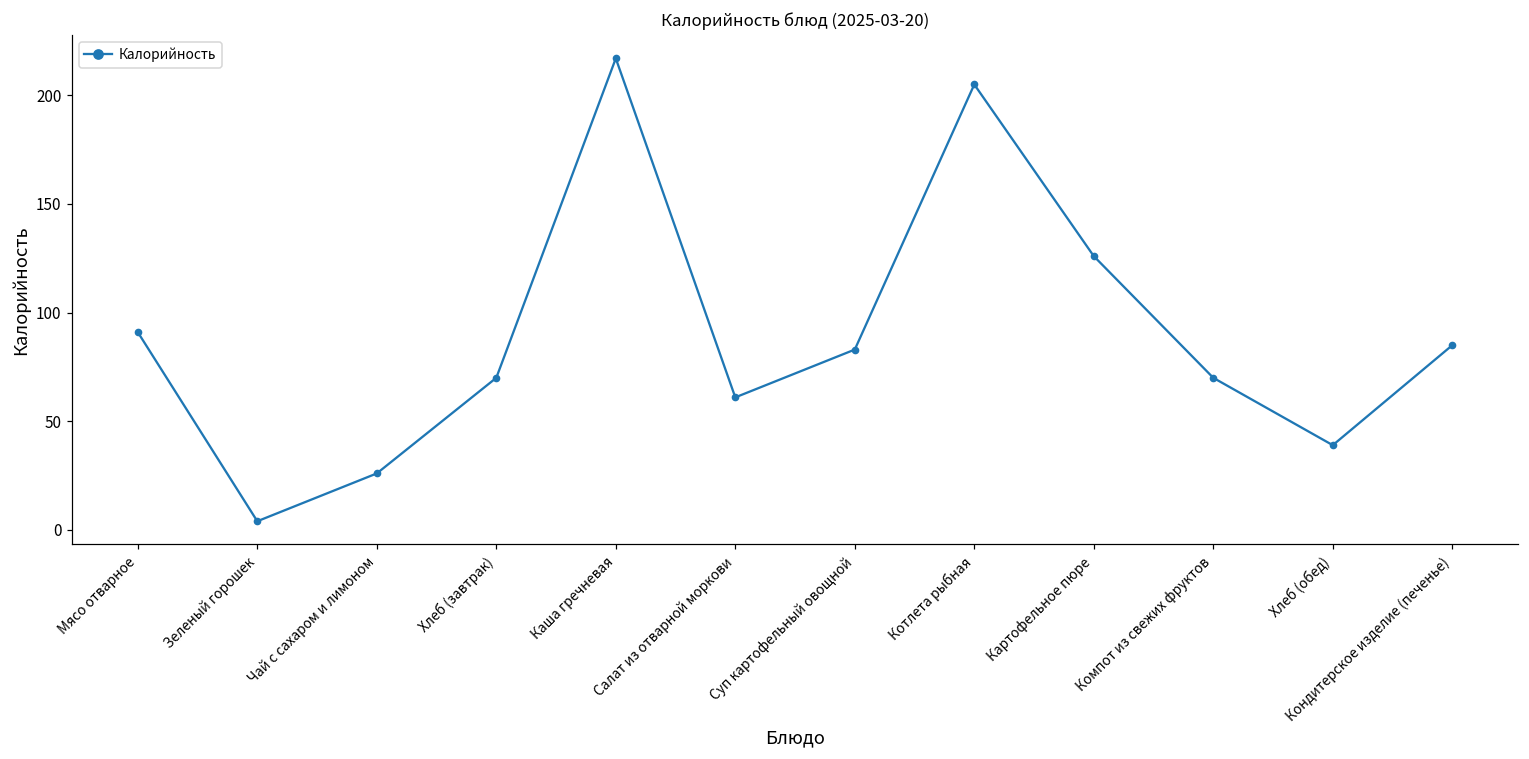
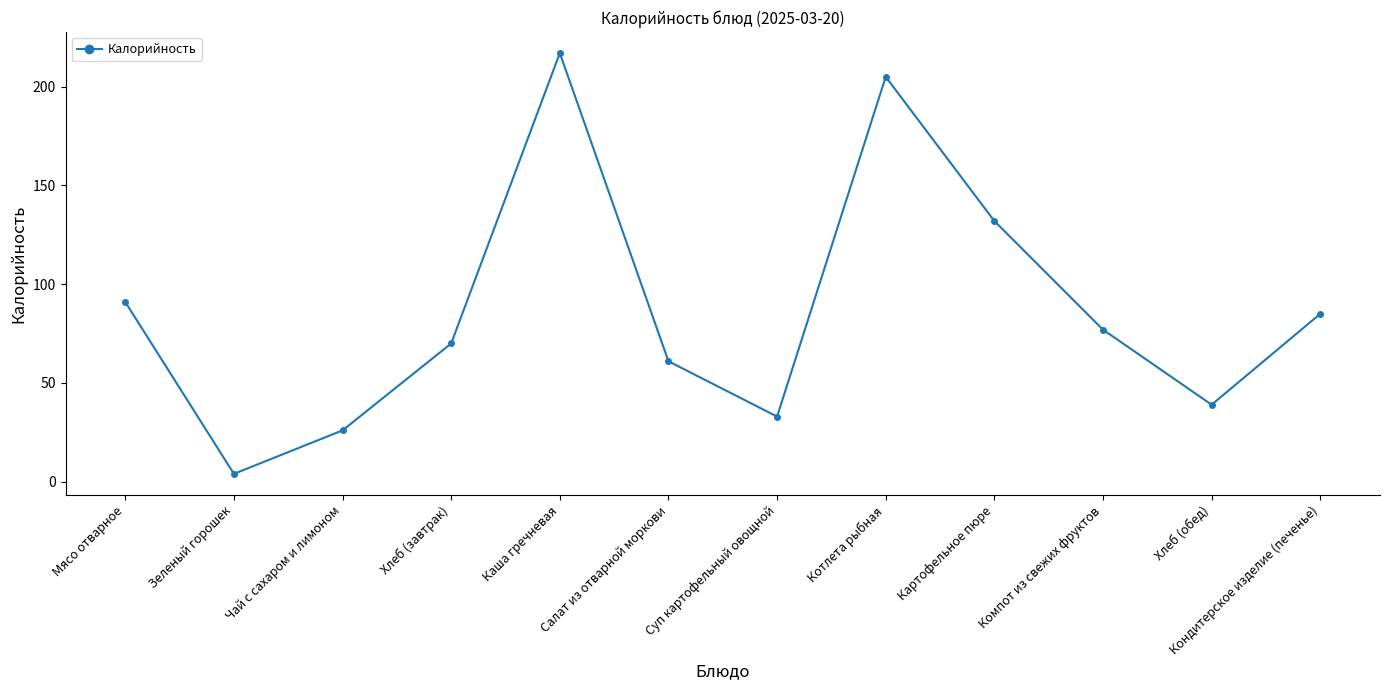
  {
    "Мясо отварное": 91,
    "Зеленый горошек": 4,
    "Чай с сахаром и лимоном": 26,
    "Хлеб (завтрак)": 70,
    "Каша гречневая": 217,
    "Салат из отварной моркови": 61,
-   "Суп картофельный овощной": 83,
+   "Суп картофельный овощной": 33,
    "Котлета рыбная": 205,
-   "Картофельное пюре": 126,
-   "Компот из свежих фруктов": 70,
+   "Картофельное пюре": 132,
+   "Компот из свежих фруктов": 77,
    "Хлеб (обед)": 39,
    "Кондитерское изделие (печенье)": 85
  }
